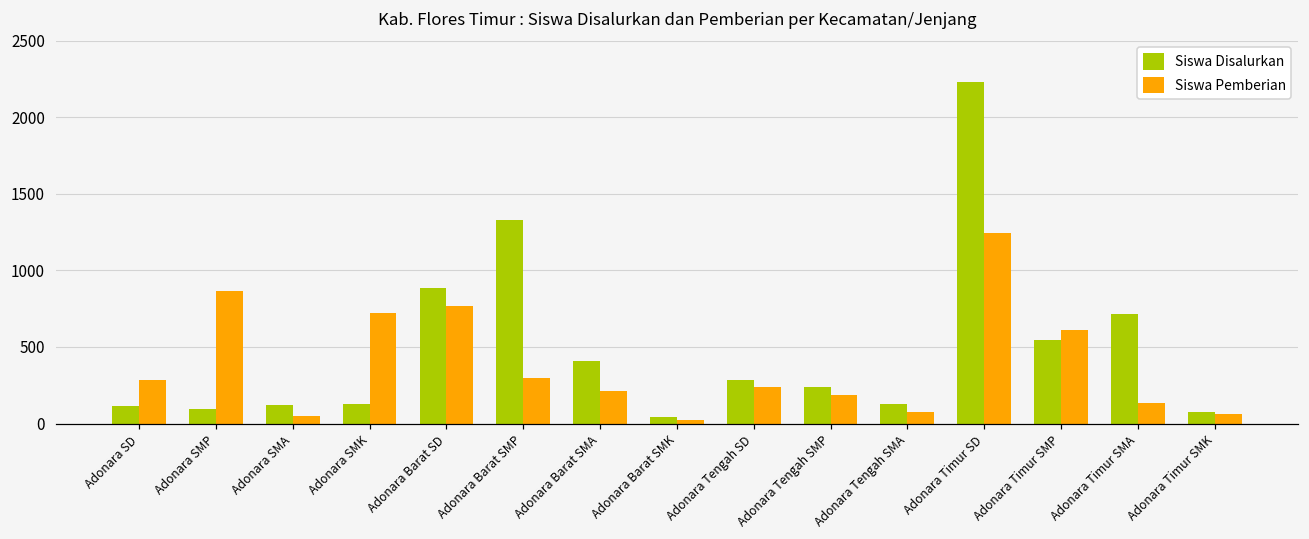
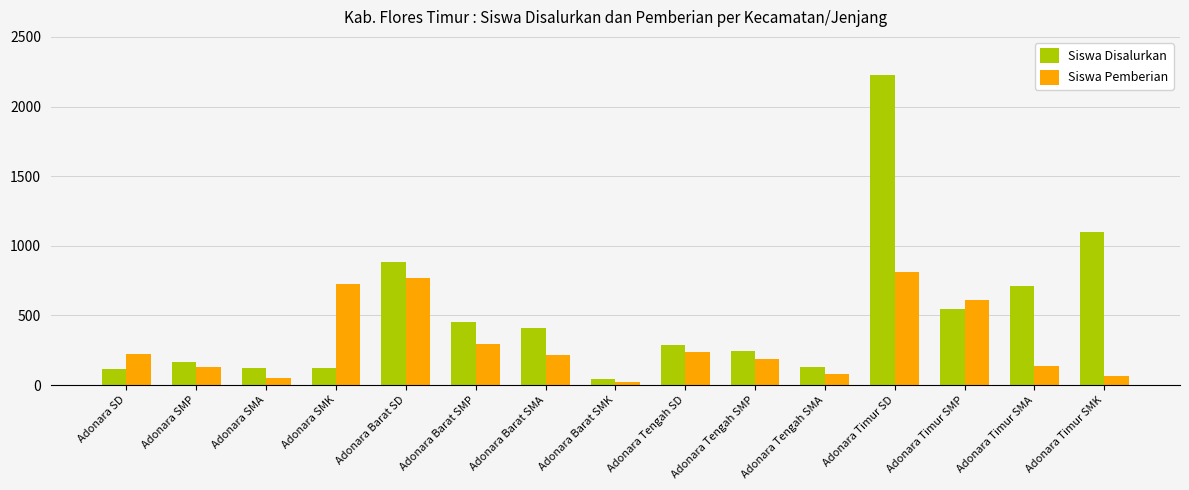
  {
    "Siswa Disalurkan": {
      "Adonara SD": 110,
-     "Adonara SMP": 90,
+     "Adonara SMP": 160,
      "Adonara SMA": 120,
      "Adonara SMK": 130,
      "Adonara Barat SD": 890,
-     "Adonara Barat SMP": 1330,
+     "Adonara Barat SMP": 460,
      "Adonara Barat SMA": 410,
      "Adonara Barat SMK": 50,
      "Adonara Tengah SD": 290,
      "Adonara Tengah SMP": 240,
      "Adonara Tengah SMA": 130,
      "Adonara Timur SD": 2230,
      "Adonara Timur SMP": 550,
      "Adonara Timur SMA": 710,
-     "Adonara Timur SMK": 80
+     "Adonara Timur SMK": 1100
    },
    "Siswa Pemberian": {
-     "Adonara SD": 290,
-     "Adonara SMP": 870,
+     "Adonara SD": 230,
+     "Adonara SMP": 130,
      "Adonara SMA": 50,
      "Adonara SMK": 720,
      "Adonara Barat SD": 770,
      "Adonara Barat SMP": 300,
      "Adonara Barat SMA": 220,
      "Adonara Barat SMK": 20,
      "Adonara Tengah SD": 240,
      "Adonara Tengah SMP": 180,
      "Adonara Tengah SMA": 80,
-     "Adonara Timur SD": 1240,
+     "Adonara Timur SD": 820,
      "Adonara Timur SMP": 610,
      "Adonara Timur SMA": 140,
      "Adonara Timur SMK": 60
    }
  }
